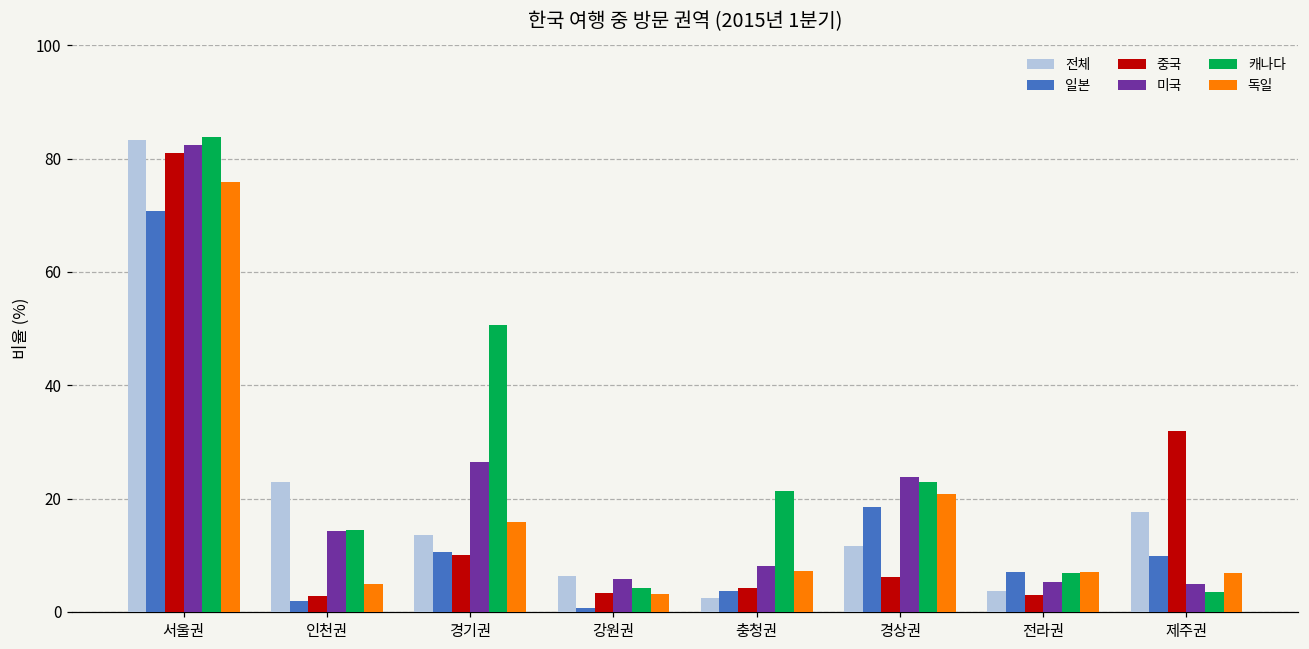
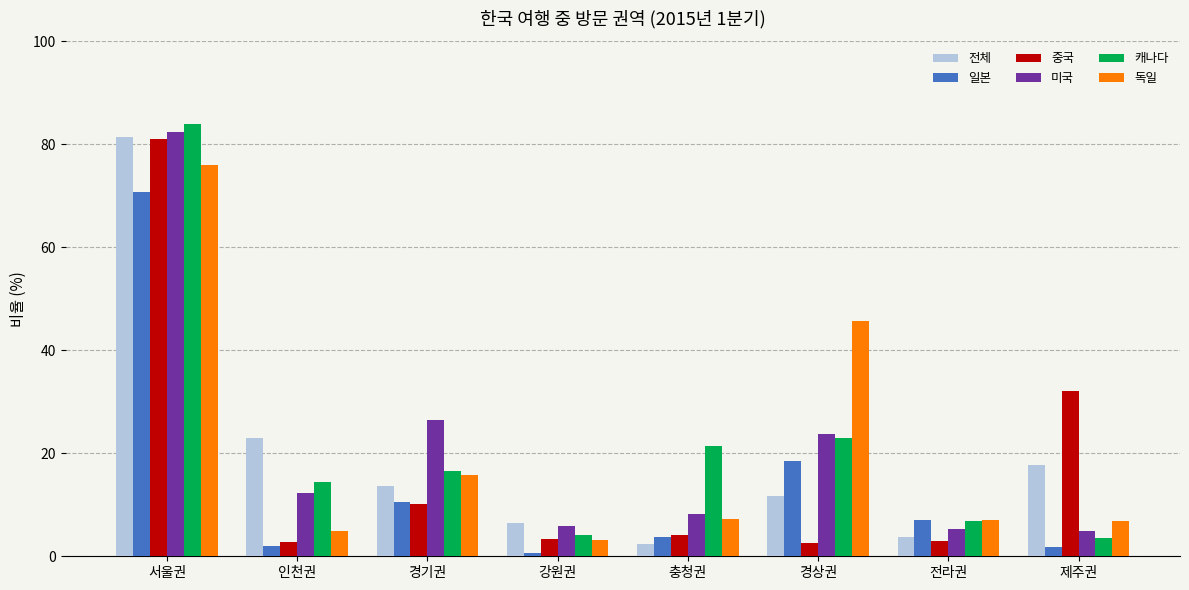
  {
    "전체": {
-     "서울권": 83,
+     "서울권": 81,
      "인천권": 23,
      "경기권": 14,
      "강원권": 6,
      "충청권": 2,
      "경상권": 12,
      "전라권": 4,
      "제주권": 18
    },
    "일본": {
      "서울권": 71,
      "인천권": 2,
      "경기권": 11,
      "강원권": 1,
      "충청권": 4,
      "경상권": 19,
      "전라권": 7,
-     "제주권": 10
+     "제주권": 2
    },
    "중국": {
      "서울권": 81,
      "인천권": 3,
      "경기권": 10,
      "강원권": 3,
      "충청권": 4,
-     "경상권": 6,
+     "경상권": 3,
      "전라권": 3,
      "제주권": 32
    },
    "미국": {
      "서울권": 82,
-     "인천권": 14,
+     "인천권": 12,
      "경기권": 27,
      "강원권": 6,
      "충청권": 8,
      "경상권": 24,
      "전라권": 5,
      "제주권": 5
    },
    "캐나다": {
      "서울권": 84,
      "인천권": 14,
-     "경기권": 51,
+     "경기권": 17,
      "강원권": 4,
      "충청권": 21,
      "경상권": 23,
      "전라권": 7,
      "제주권": 4
    },
    "독일": {
      "서울권": 76,
      "인천권": 5,
      "경기권": 16,
      "강원권": 3,
      "충청권": 7,
-     "경상권": 21,
+     "경상권": 46,
      "전라권": 7,
      "제주권": 7
    }
  }
